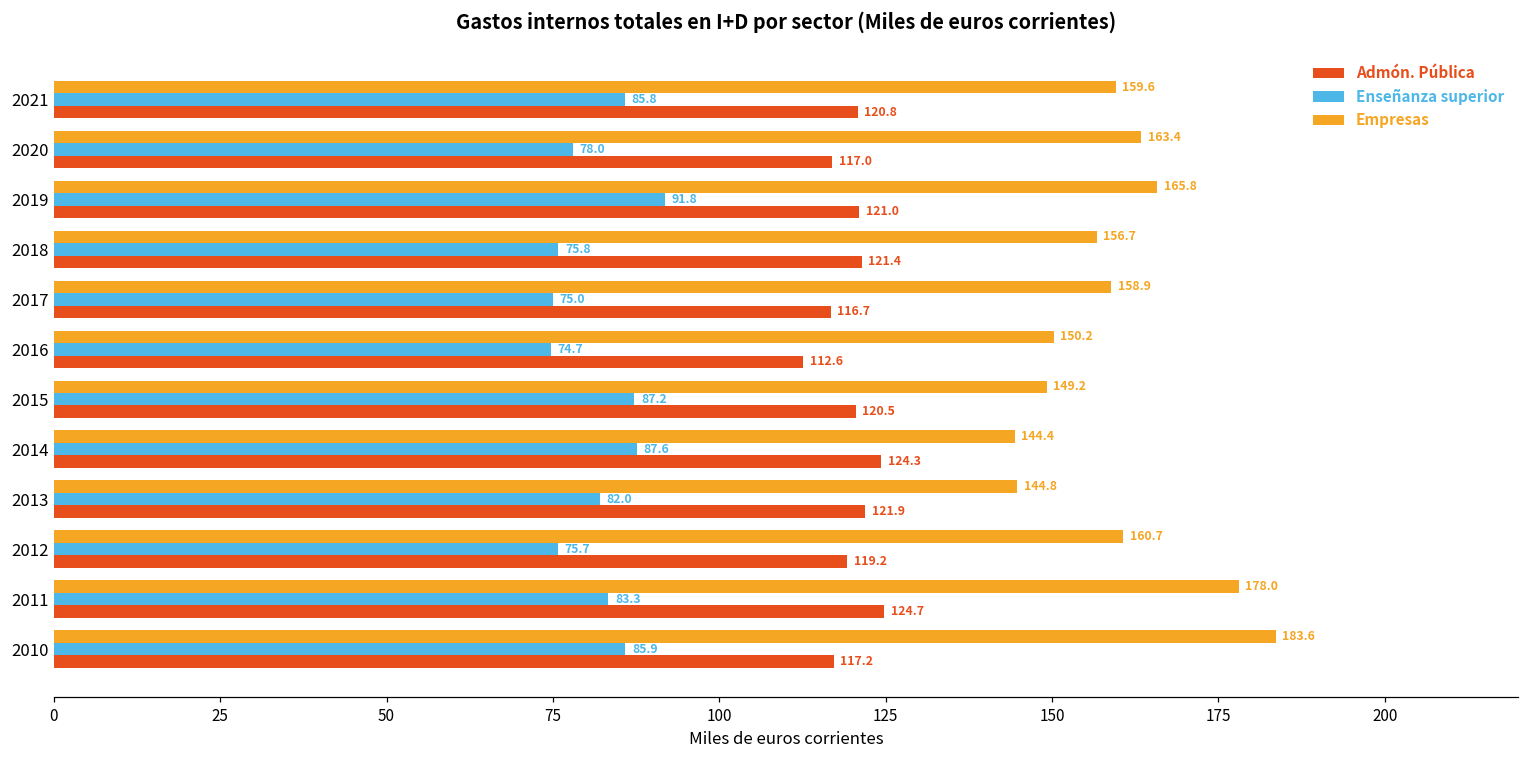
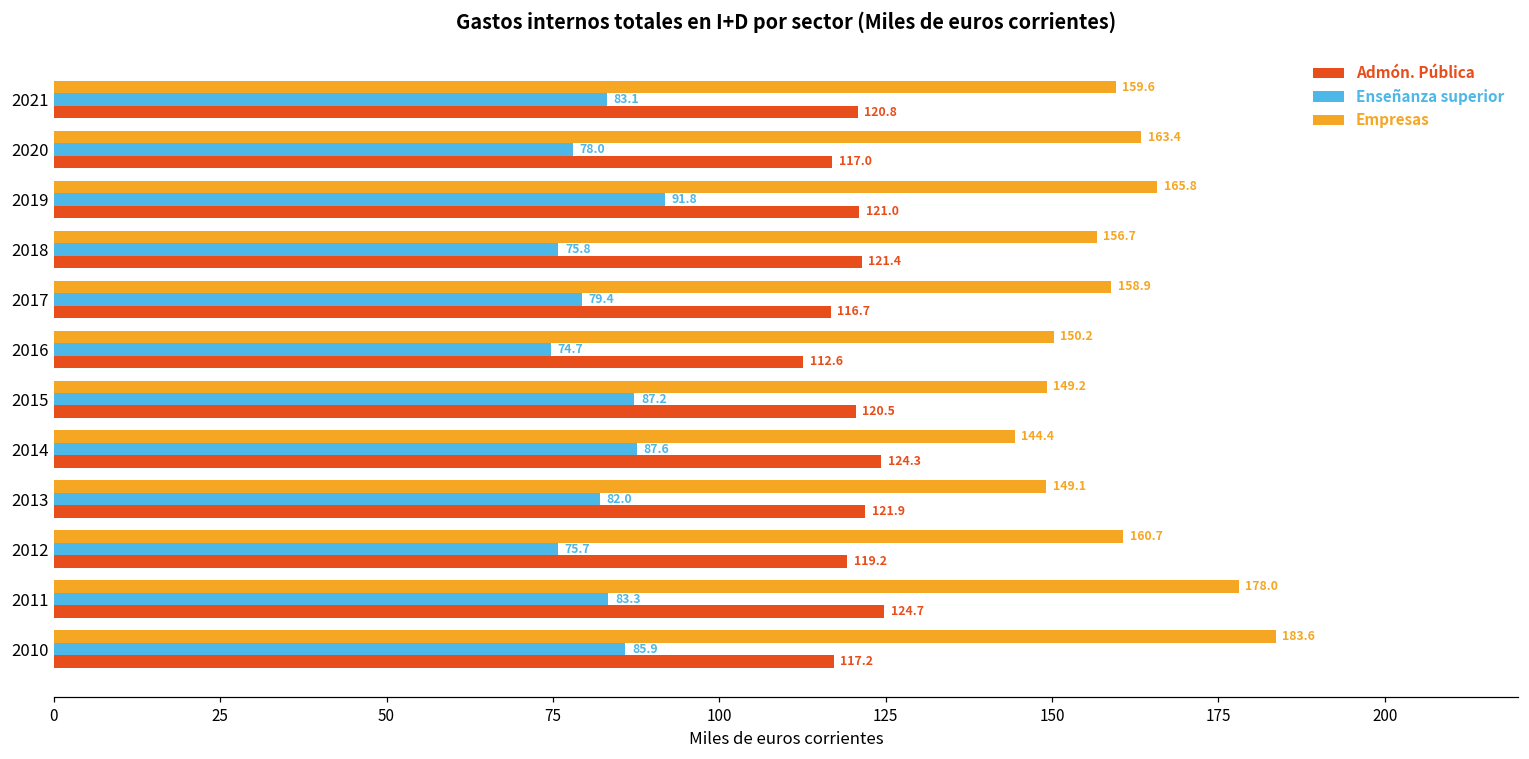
  {
    "Admón. Pública": {
      "2021": 120.8,
      "2020": 117.0,
      "2019": 121.0,
      "2018": 121.4,
      "2017": 116.7,
      "2016": 112.6,
      "2015": 120.5,
      "2014": 124.3,
      "2013": 121.9,
      "2012": 119.2,
      "2011": 124.7,
      "2010": 117.2
    },
    "Enseñanza superior": {
-     "2021": 85.8,
+     "2021": 83.1,
      "2020": 78.0,
      "2019": 91.8,
      "2018": 75.8,
-     "2017": 75.0,
+     "2017": 79.4,
      "2016": 74.7,
      "2015": 87.2,
      "2014": 87.6,
      "2013": 82.0,
      "2012": 75.7,
      "2011": 83.3,
      "2010": 85.9
    },
    "Empresas": {
      "2021": 159.6,
      "2020": 163.4,
      "2019": 165.8,
      "2018": 156.7,
      "2017": 158.9,
      "2016": 150.2,
      "2015": 149.2,
      "2014": 144.4,
-     "2013": 144.8,
+     "2013": 149.1,
      "2012": 160.7,
      "2011": 178.0,
      "2010": 183.6
    }
  }
